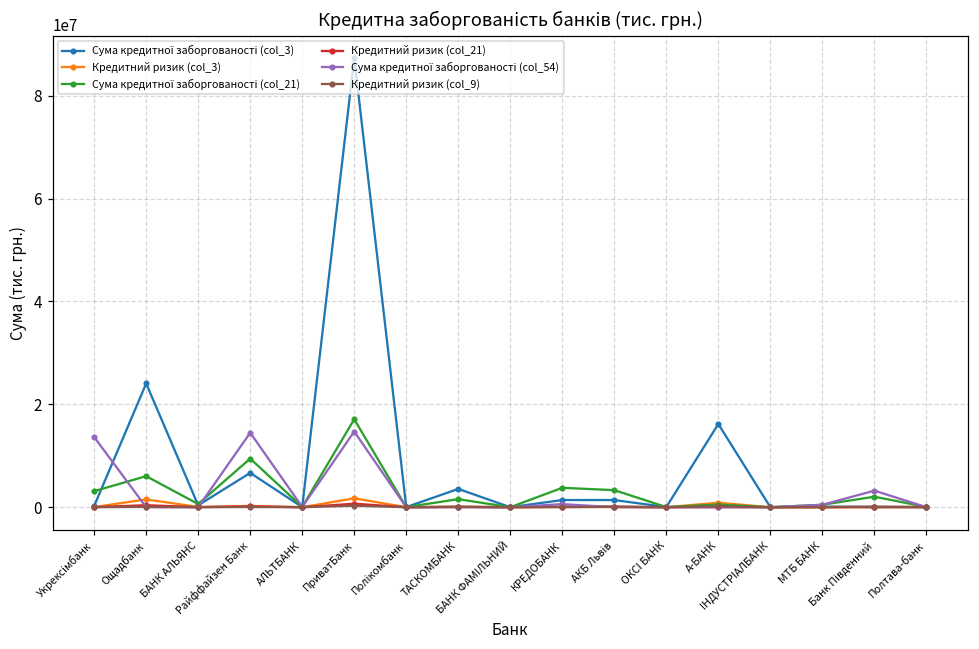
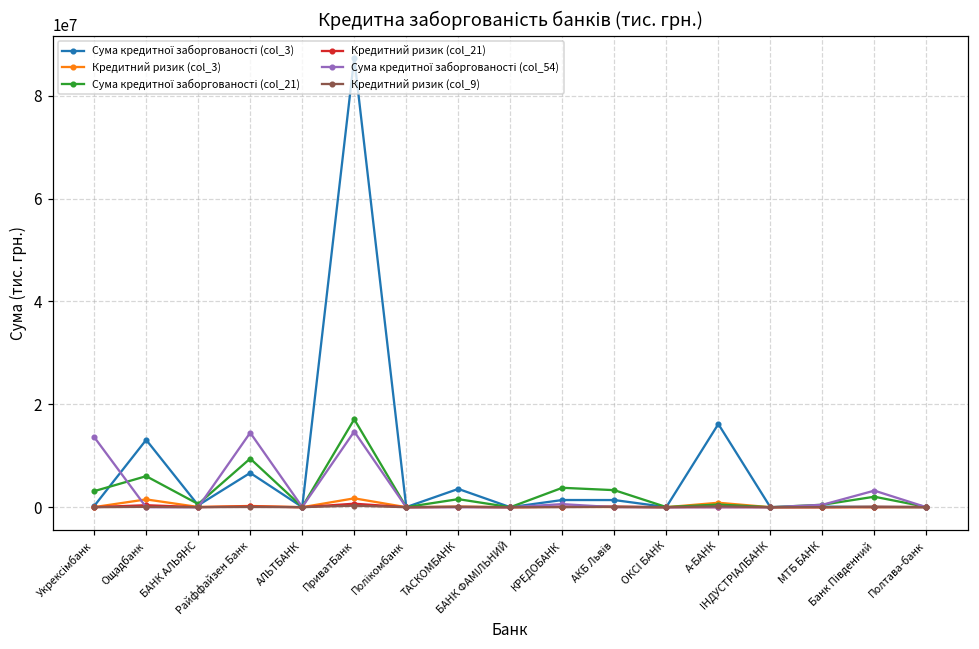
  {
    "Сума кредитної заборгованості (col_3)": {
-     "Ощадбанк": 24000000,
+     "Ощадбанк": 13000000,
      "Райффайзен Банк": 7000000,
      "ТАСКОМБАНК": 4000000,
      "КРЕДОБАНК": 1000000,
      "АКБ Львів": 1000000,
      "А-БАНК": 16000000
    },
    "Кредитний ризик (col_3)": {
      "Ощадбанк": 2000000,
      "ПриватБанк": 2000000
    },
    "Сума кредитної заборгованості (col_21)": {
      "Укрексімбанк": 3000000,
      "Ощадбанк": 6000000,
      "Райффайзен Банк": 9000000,
      "ПриватБанк": 17000000,
      "ТАСКОМБАНК": 2000000,
      "КРЕДОБАНК": 4000000,
      "АКБ Львів": 3000000,
      "Банк Південний": 2000000
    },
    "Сума кредитної заборгованості (col_54)": {
      "Укрексімбанк": 14000000,
      "Райффайзен Банк": 14000000,
      "ПриватБанк": 15000000,
      "Банк Південний": 3000000
    }
  }
